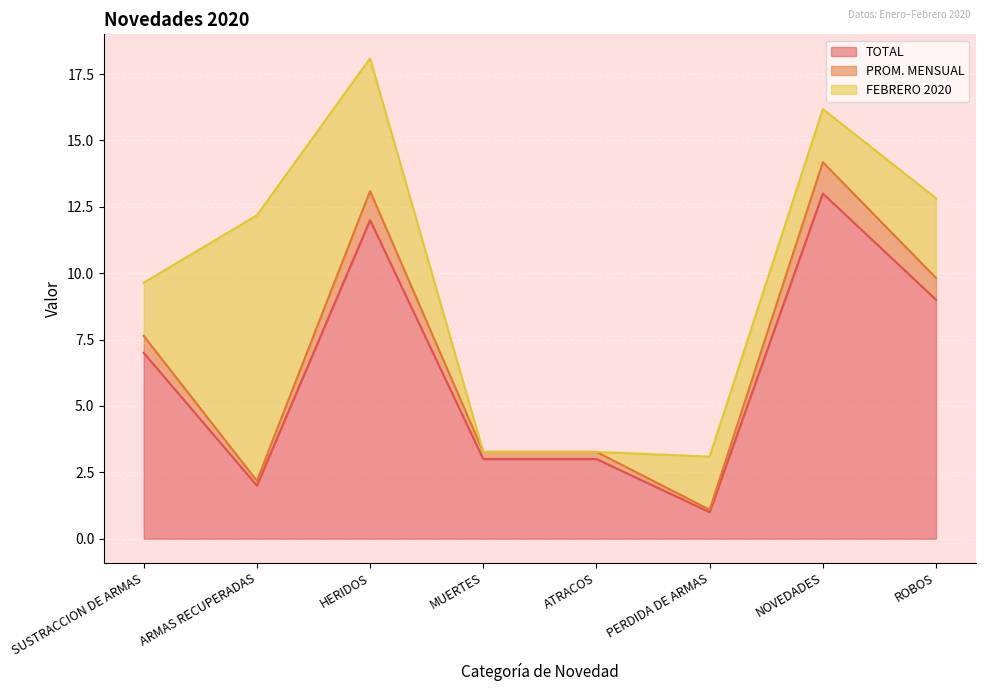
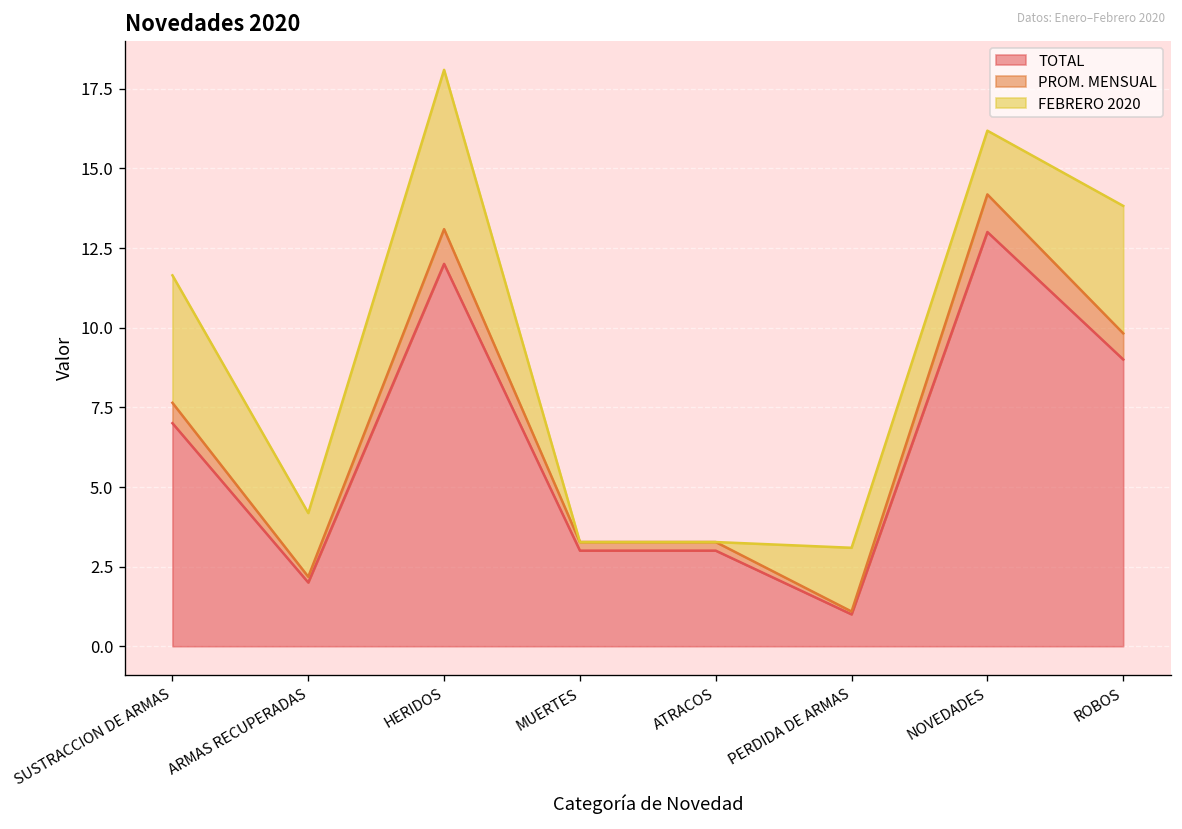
  {
    "FEBRERO 2020": {
-     "SUSTRACCION DE ARMAS": 2,
-     "ARMAS RECUPERADAS": 10,
+     "SUSTRACCION DE ARMAS": 4,
+     "ARMAS RECUPERADAS": 2,
      "HERIDOS": 5,
      "PERDIDA DE ARMAS": 2,
      "NOVEDADES": 2,
-     "ROBOS": 3
+     "ROBOS": 4
    }
  }
